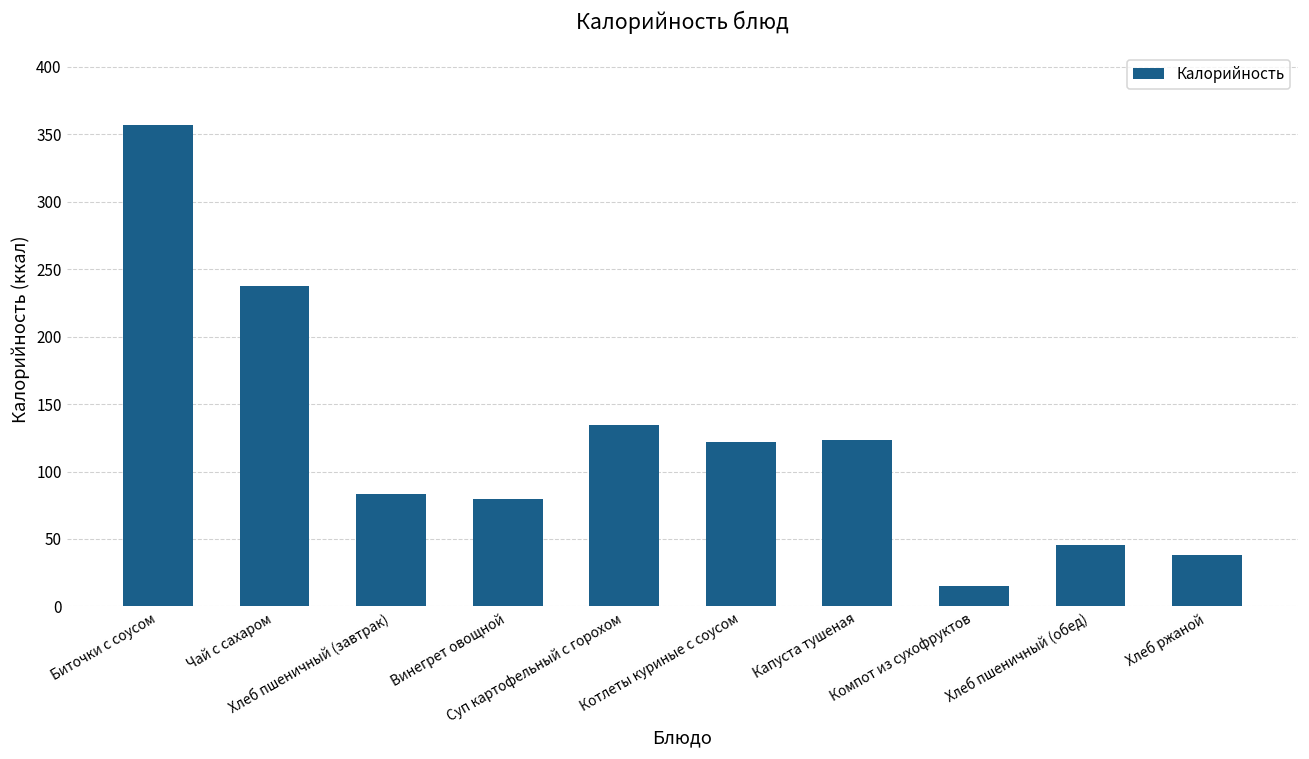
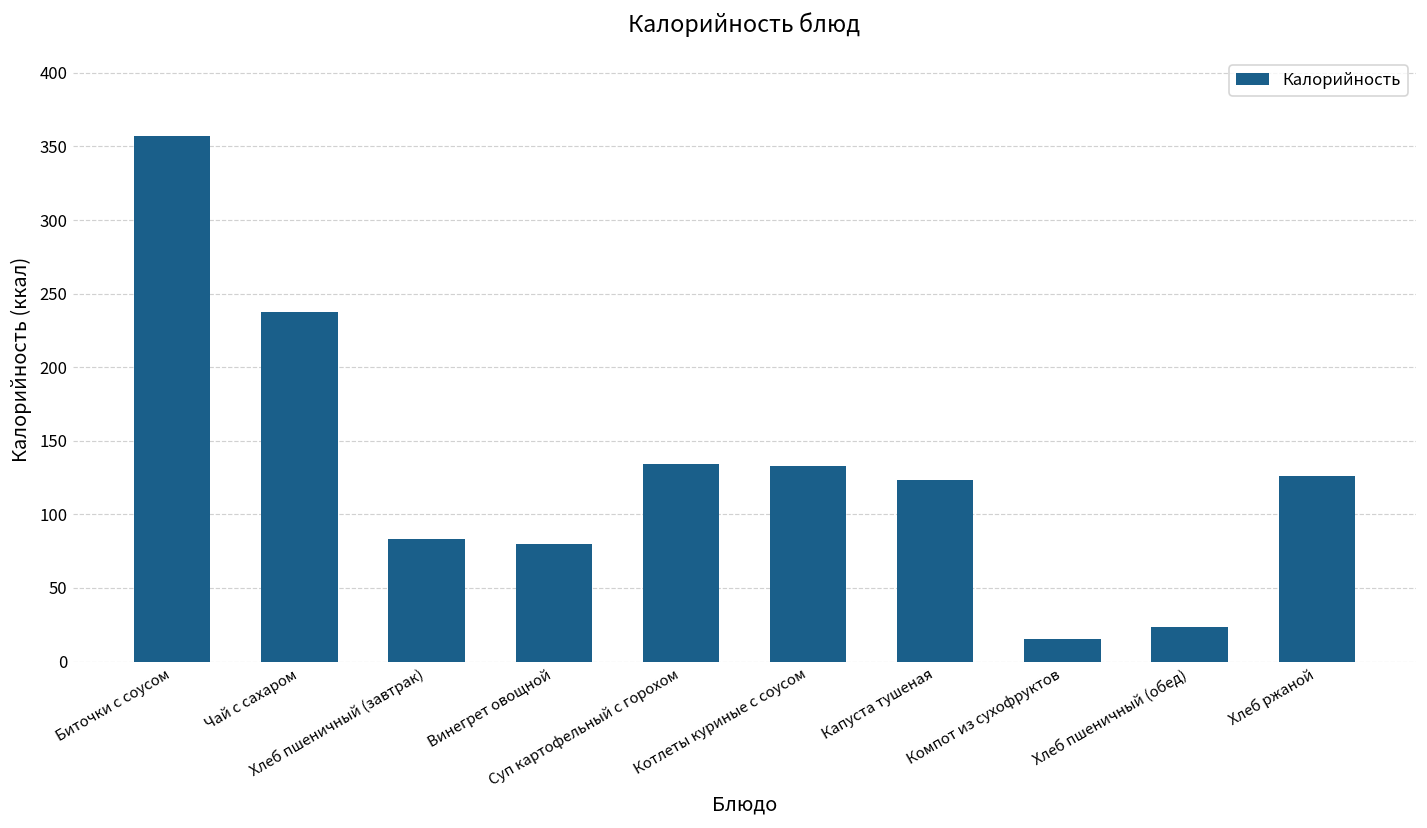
  {
    "Биточки с соусом": 357,
    "Чай с сахаром": 238,
    "Хлеб пшеничный (завтрак)": 83,
    "Винегрет овощной": 80,
    "Суп картофельный с горохом": 134,
-   "Котлеты куриные с соусом": 122,
+   "Котлеты куриные с соусом": 133,
    "Капуста тушеная": 123,
    "Компот из сухофруктов": 15,
-   "Хлеб пшеничный (обед)": 45,
-   "Хлеб ржаной": 38
+   "Хлеб пшеничный (обед)": 24,
+   "Хлеб ржаной": 126
  }
